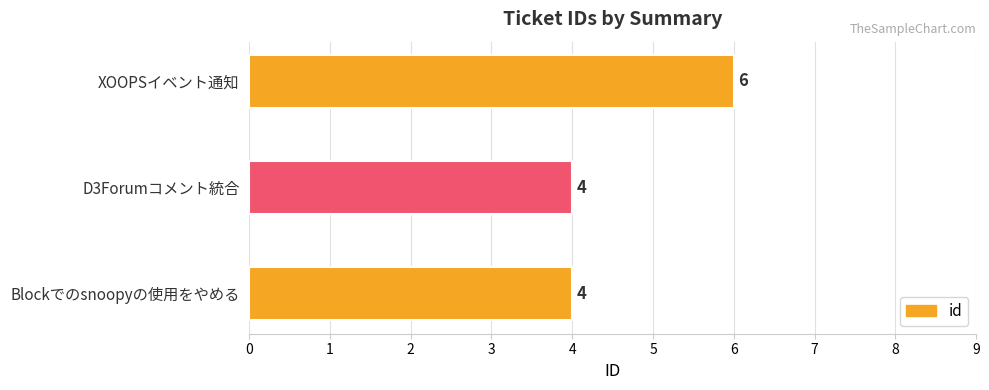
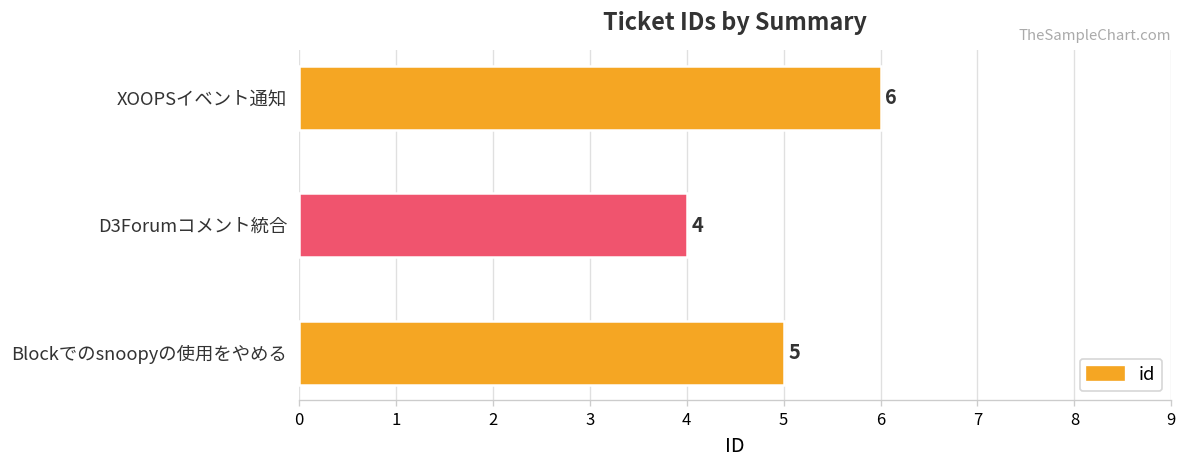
  {
    "XOOPSイベント通知": 6,
    "D3Forumコメント統合": 4,
-   "Blockでのsnoopyの使用をやめる": 4
+   "Blockでのsnoopyの使用をやめる": 5
  }
